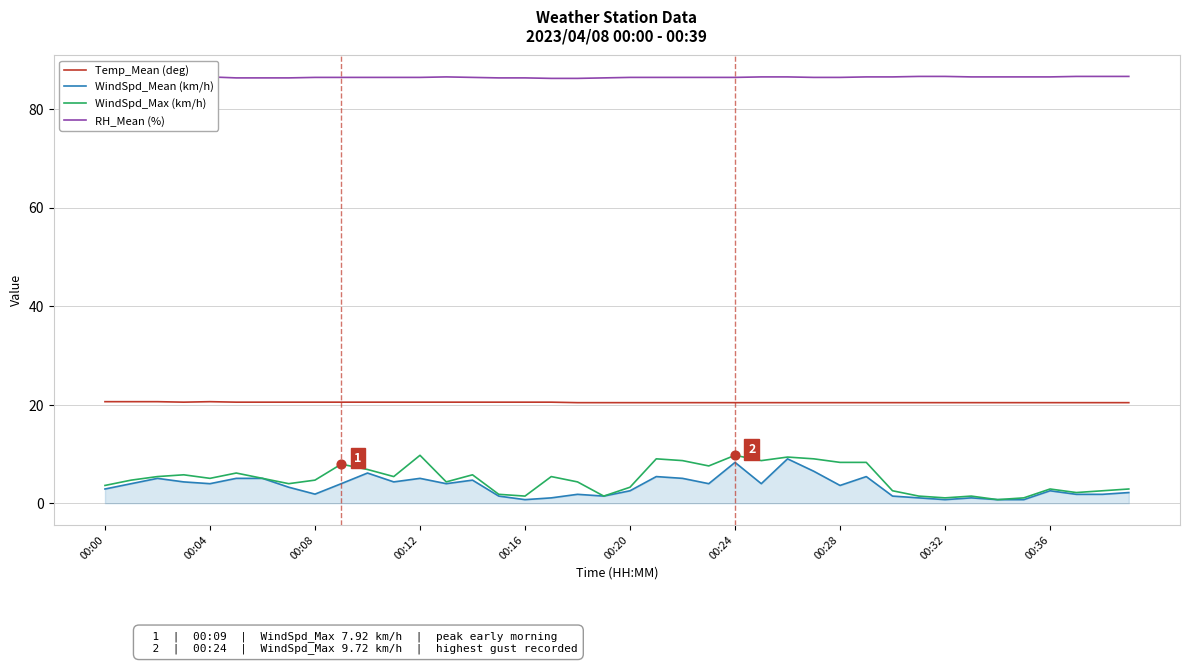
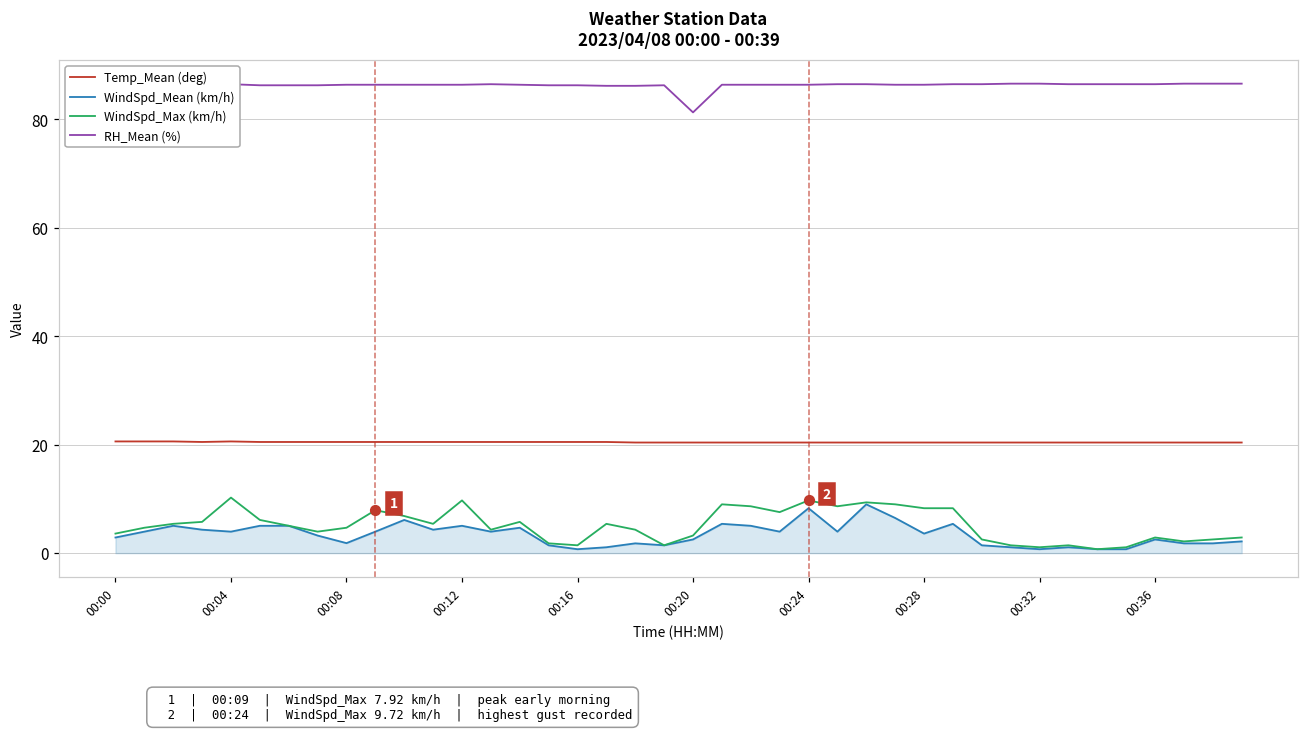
  {
    "WindSpd_Mean (km/h)": {
      "00:00": 3,
      "00:04": 4,
      "00:08": 2,
      "00:12": 5,
      "00:16": 1,
      "00:20": 3,
      "00:24": 8,
      "00:28": 4
    },
    "WindSpd_Max (km/h)": {
      "00:00": 4,
-     "00:04": 5,
+     "00:04": 10,
      "00:08": 5,
      "00:12": 10,
      "00:16": 1,
      "00:20": 3,
      "00:28": 8
    },
    "RH_Mean (%)": {
      "00:08": 86,
      "00:12": 86,
      "00:16": 86,
-     "00:20": 86,
+     "00:20": 81,
      "00:24": 86,
      "00:28": 86,
      "00:32": 87,
      "00:36": 87
    }
  }
